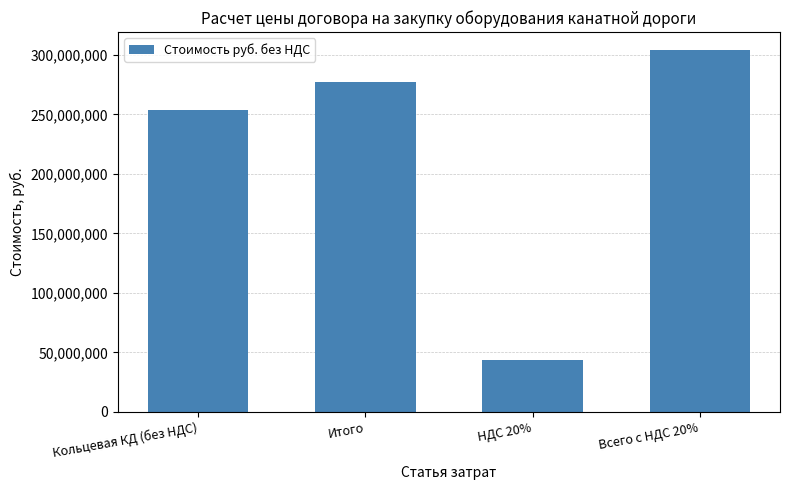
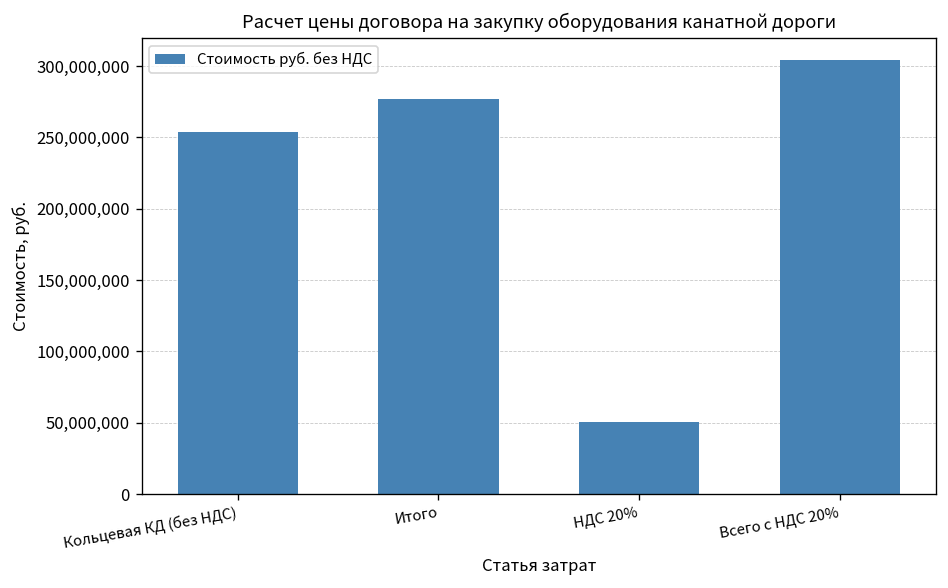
  {
    "Кольцевая КД (без НДС)": "253,000,000",
    "Итого": "277,000,000",
-   "НДС 20%": "44,000,000",
+   "НДС 20%": "51,000,000",
    "Всего с НДС 20%": "304,000,000"
  }
